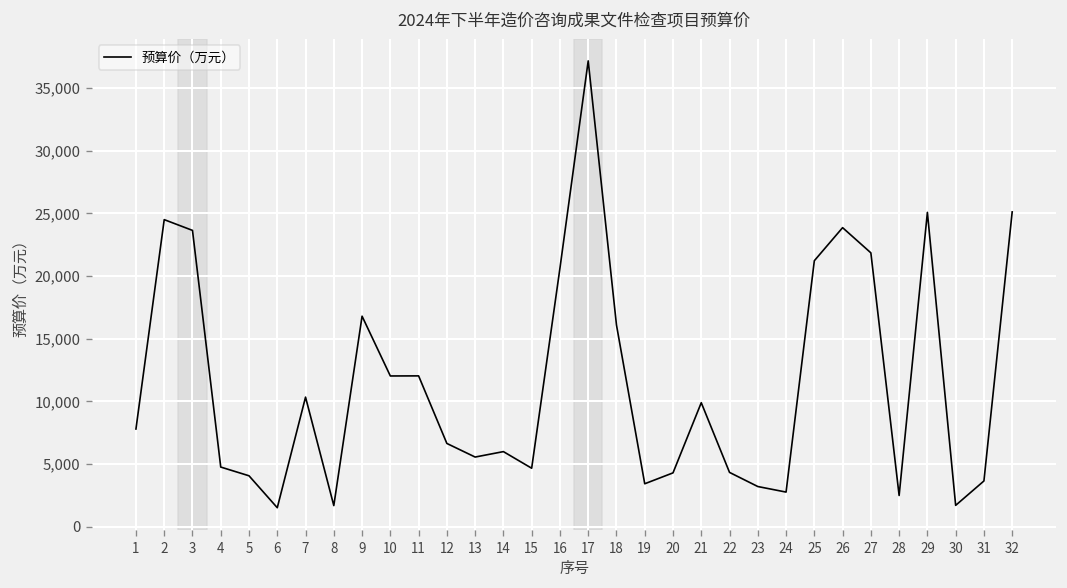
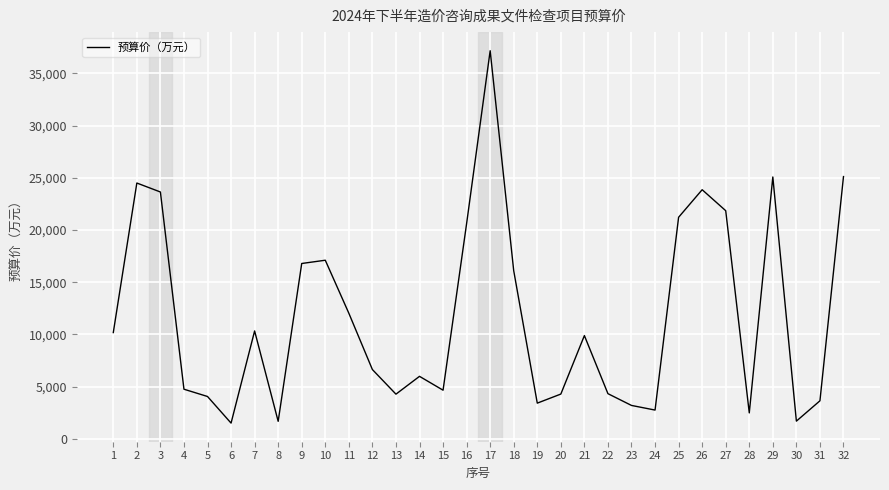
  {
-   "1": "7,800",
+   "1": "10,200",
    "2": "24,500",
    "3": "23,600",
    "4": "4,800",
    "5": "4,100",
    "6": "1,500",
    "7": "10,300",
    "8": "1,700",
    "9": "16,800",
-   "10": "12,000",
+   "10": "17,100",
    "11": "12,000",
    "12": "6,600",
-   "13": "5,600",
+   "13": "4,300",
    "14": "6,000",
    "15": "4,700",
    "16": "20,600",
    "17": "37,200",
    "18": "16,100",
    "19": "3,400",
    "20": "4,300",
    "21": "9,900",
    "22": "4,300",
    "23": "3,200",
    "24": "2,800",
    "25": "21,200",
    "26": "23,900",
    "27": "21,900",
    "28": "2,500",
    "29": "25,100",
    "30": "1,700",
    "31": "3,600",
    "32": "25,100"
  }
